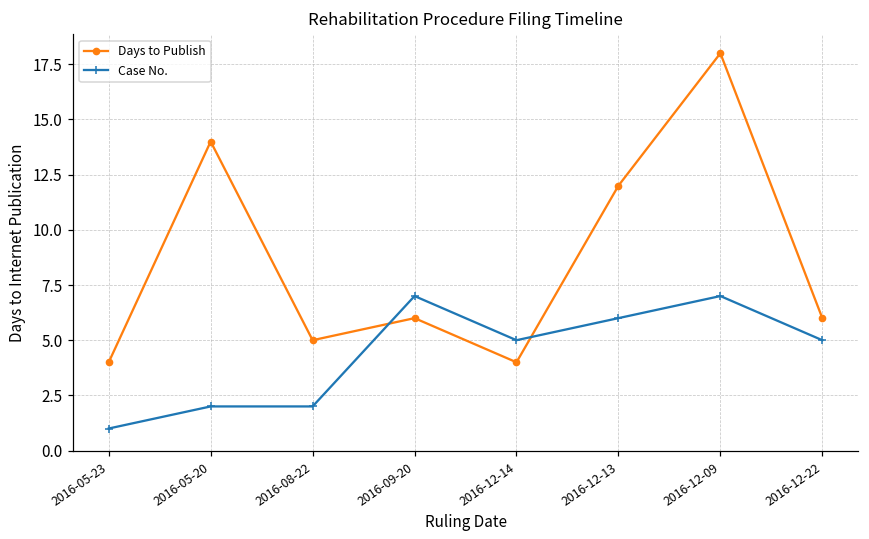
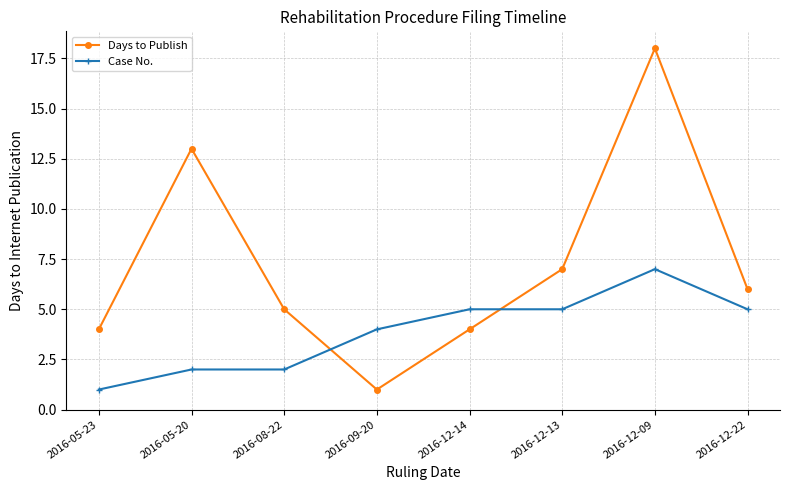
  {
    "Days to Publish": {
      "2016-05-23": 4,
-     "2016-05-20": 14,
+     "2016-05-20": 13,
      "2016-08-22": 5,
-     "2016-09-20": 6,
+     "2016-09-20": 1,
      "2016-12-14": 4,
-     "2016-12-13": 12,
+     "2016-12-13": 7,
      "2016-12-09": 18,
      "2016-12-22": 6
    },
    "Case No.": {
      "2016-05-23": 1,
      "2016-05-20": 2,
      "2016-08-22": 2,
-     "2016-09-20": 7,
+     "2016-09-20": 4,
      "2016-12-14": 5,
-     "2016-12-13": 6,
+     "2016-12-13": 5,
      "2016-12-09": 7,
      "2016-12-22": 5
    }
  }
